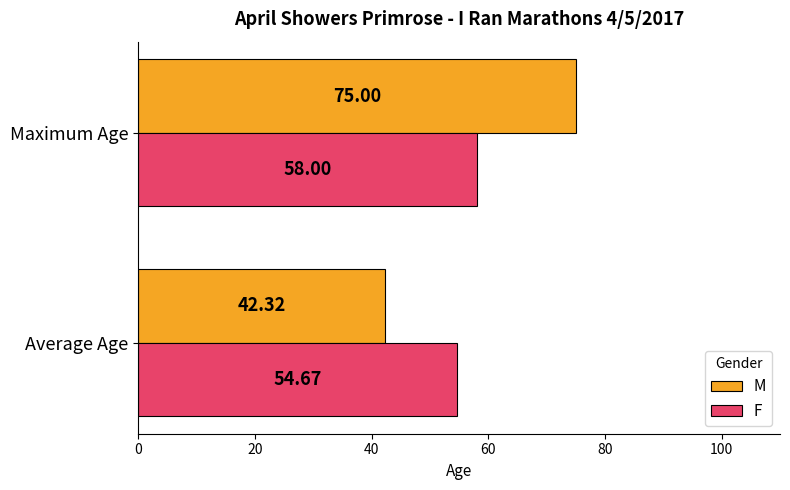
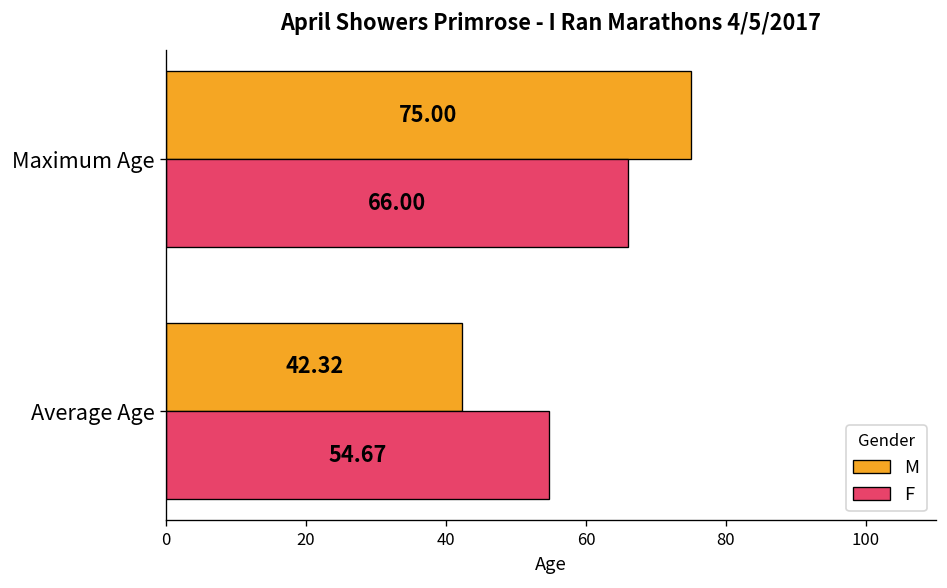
  {
    "M": {
      "Maximum Age": 75.00,
      "Average Age": 42.32
    },
    "F": {
-     "Maximum Age": 58.00,
+     "Maximum Age": 66.00,
      "Average Age": 54.67
    }
  }
